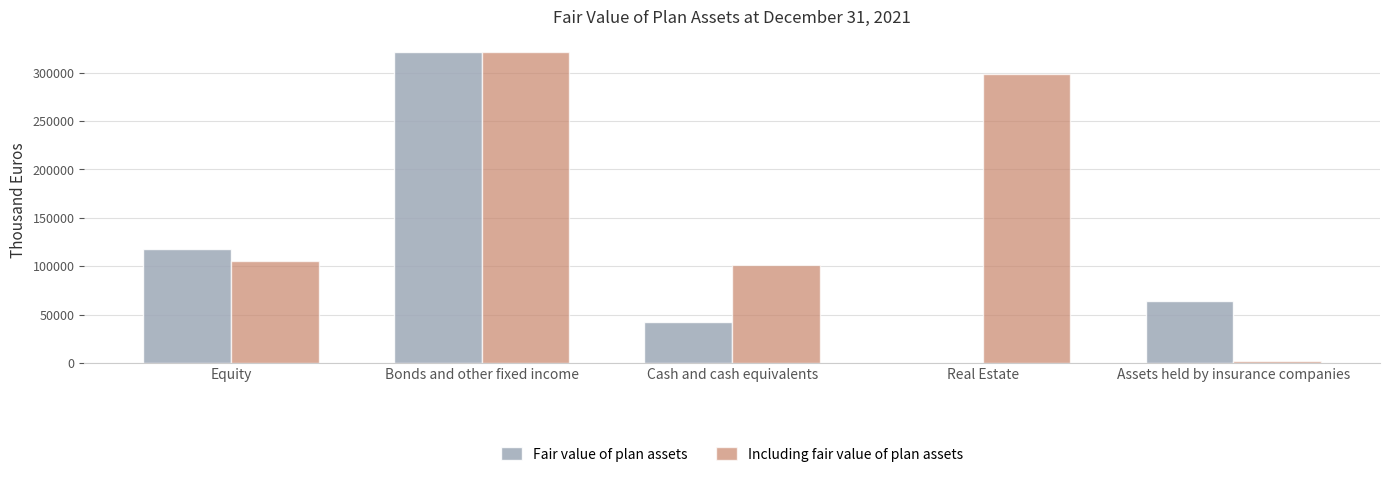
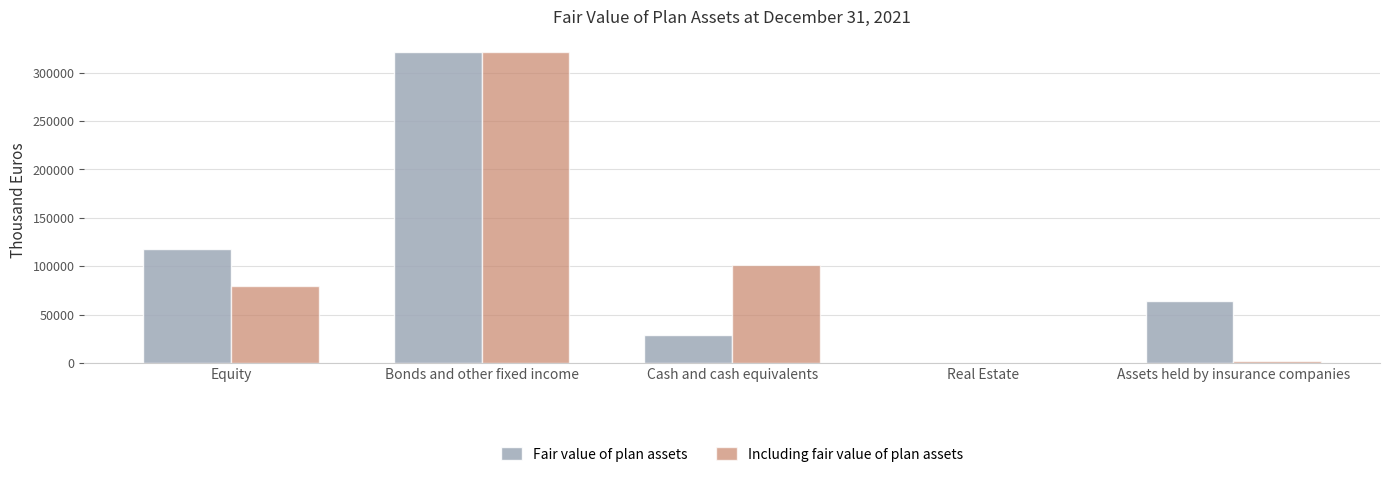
  {
    "Fair value of plan assets": {
      "Equity": 120000,
      "Bonds and other fixed income": 320000,
-     "Cash and cash equivalents": 40000,
+     "Cash and cash equivalents": 30000,
      "Assets held by insurance companies": 60000
    },
    "Including fair value of plan assets": {
-     "Equity": 110000,
+     "Equity": 80000,
      "Bonds and other fixed income": 320000,
      "Cash and cash equivalents": 100000,
-     "Real Estate": 300000
+     "Real Estate": 0
    }
  }
